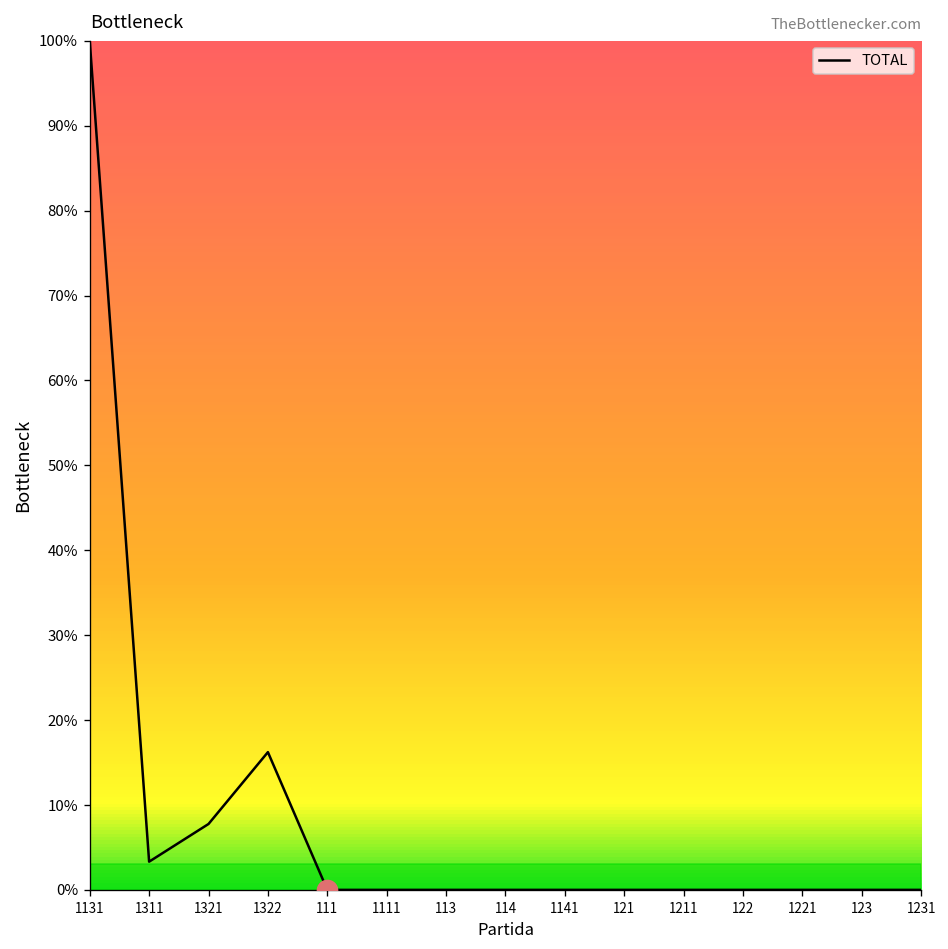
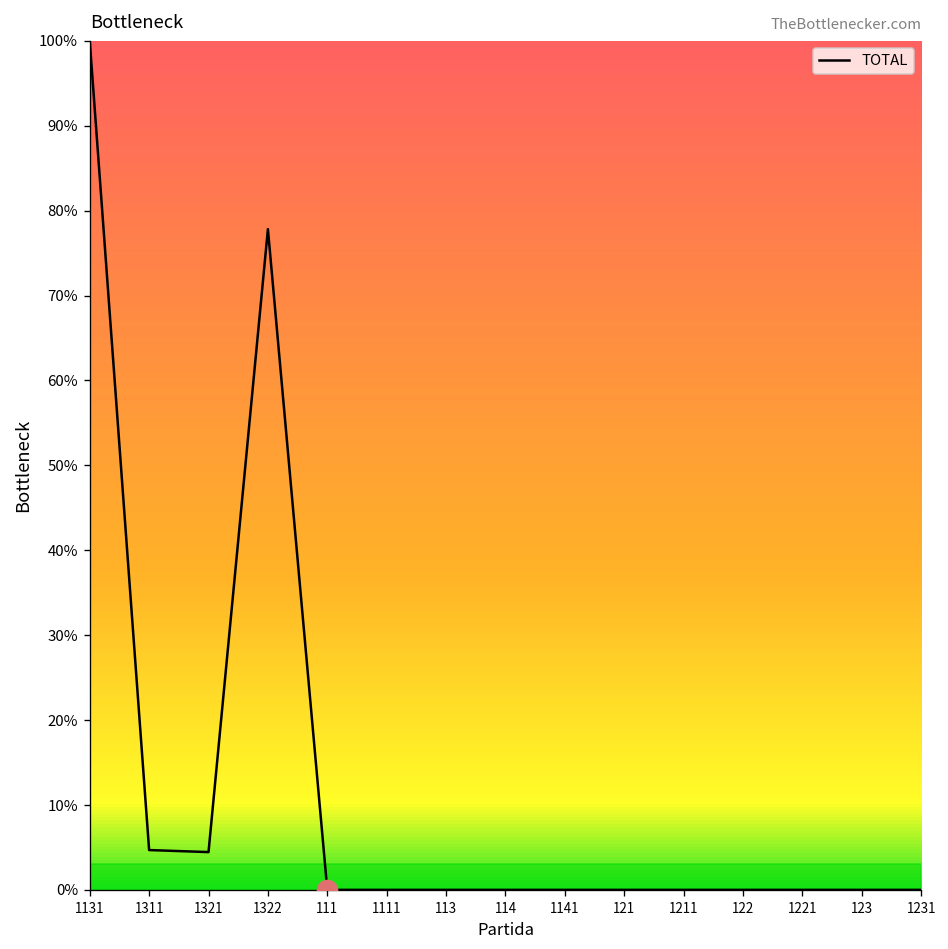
  {
    "TOTAL": {
      "1131": "100%",
-     "1311": "3%",
-     "1321": "8%",
-     "1322": "16%"
+     "1311": "5%",
+     "1321": "4%",
+     "1322": "78%"
    }
  }
